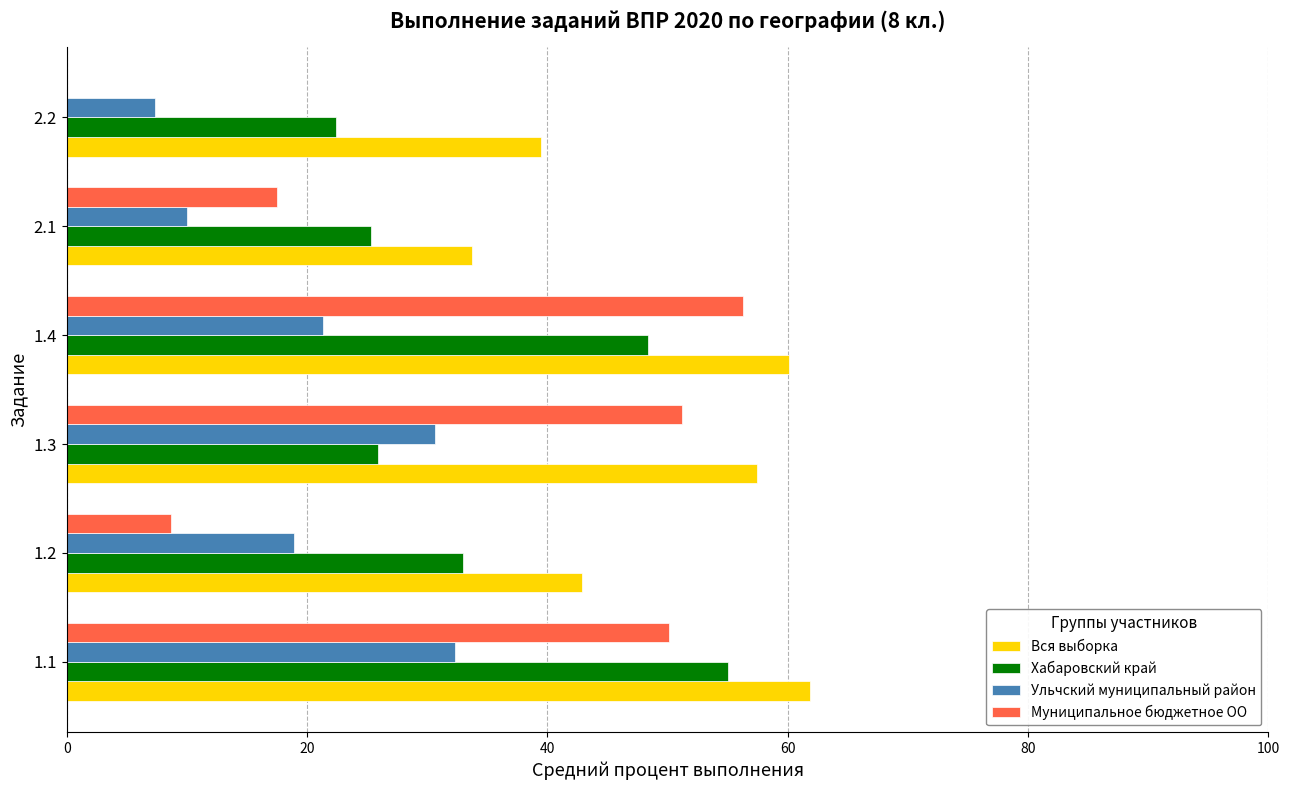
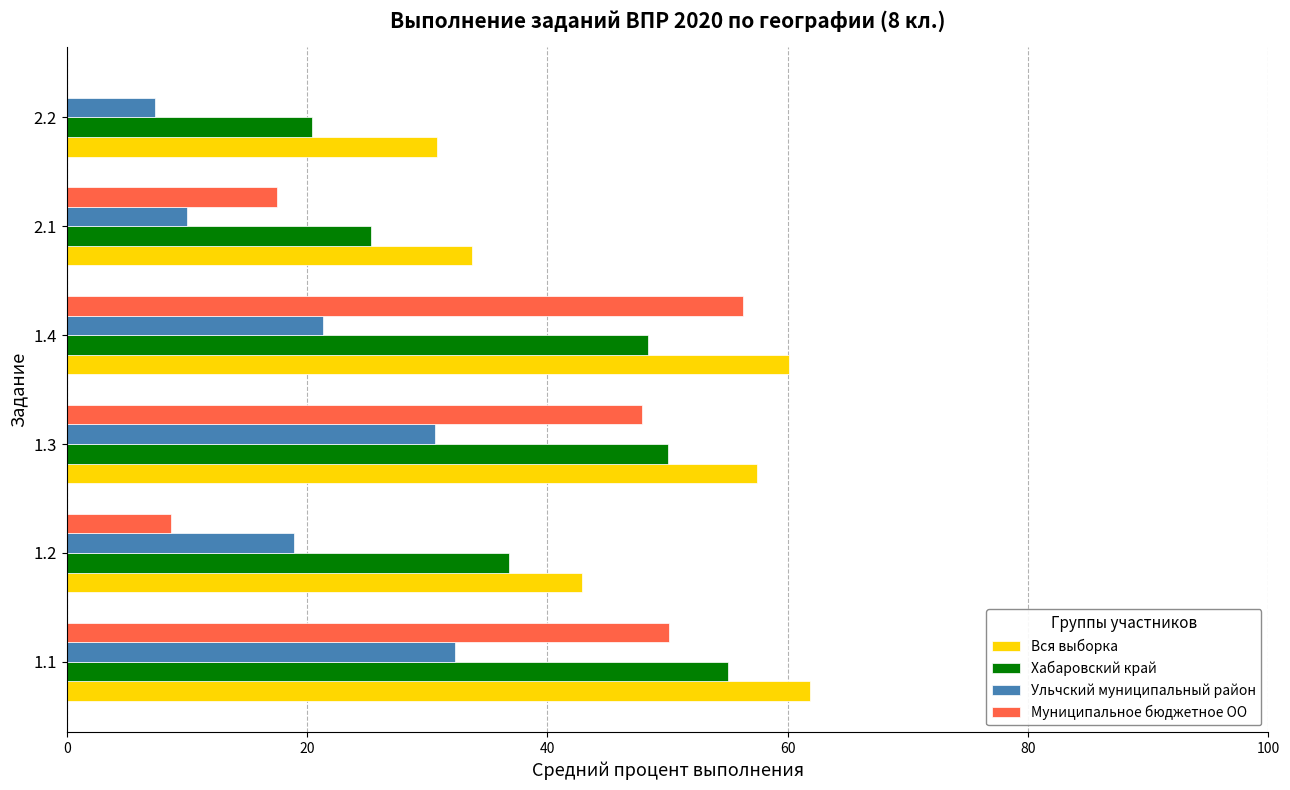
  {
    "Вся выборка": {
-     "2.2": 39.4,
+     "2.2": 30.8,
      "2.1": 33.7,
      "1.4": 60.1,
      "1.3": 57.5,
      "1.2": 42.9,
      "1.1": 61.8
    },
    "Хабаровский край": {
-     "2.2": 22.4,
+     "2.2": 20.4,
      "2.1": 25.3,
      "1.4": 48.3,
-     "1.3": 25.9,
-     "1.2": 32.9,
+     "1.3": 50.1,
+     "1.2": 36.8,
      "1.1": 55.1
    },
    "Ульчский муниципальный район": {
      "2.2": 7.3,
      "2.1": 10.0,
      "1.4": 21.3,
      "1.3": 30.7,
      "1.2": 19.0,
      "1.1": 32.3
    },
    "Муниципальное бюджетное ОО": {
      "2.2": 0.0,
      "2.1": 17.5,
      "1.4": 56.2,
-     "1.3": 51.2,
+     "1.3": 47.8,
      "1.2": 8.7,
      "1.1": 50.2
    }
  }
